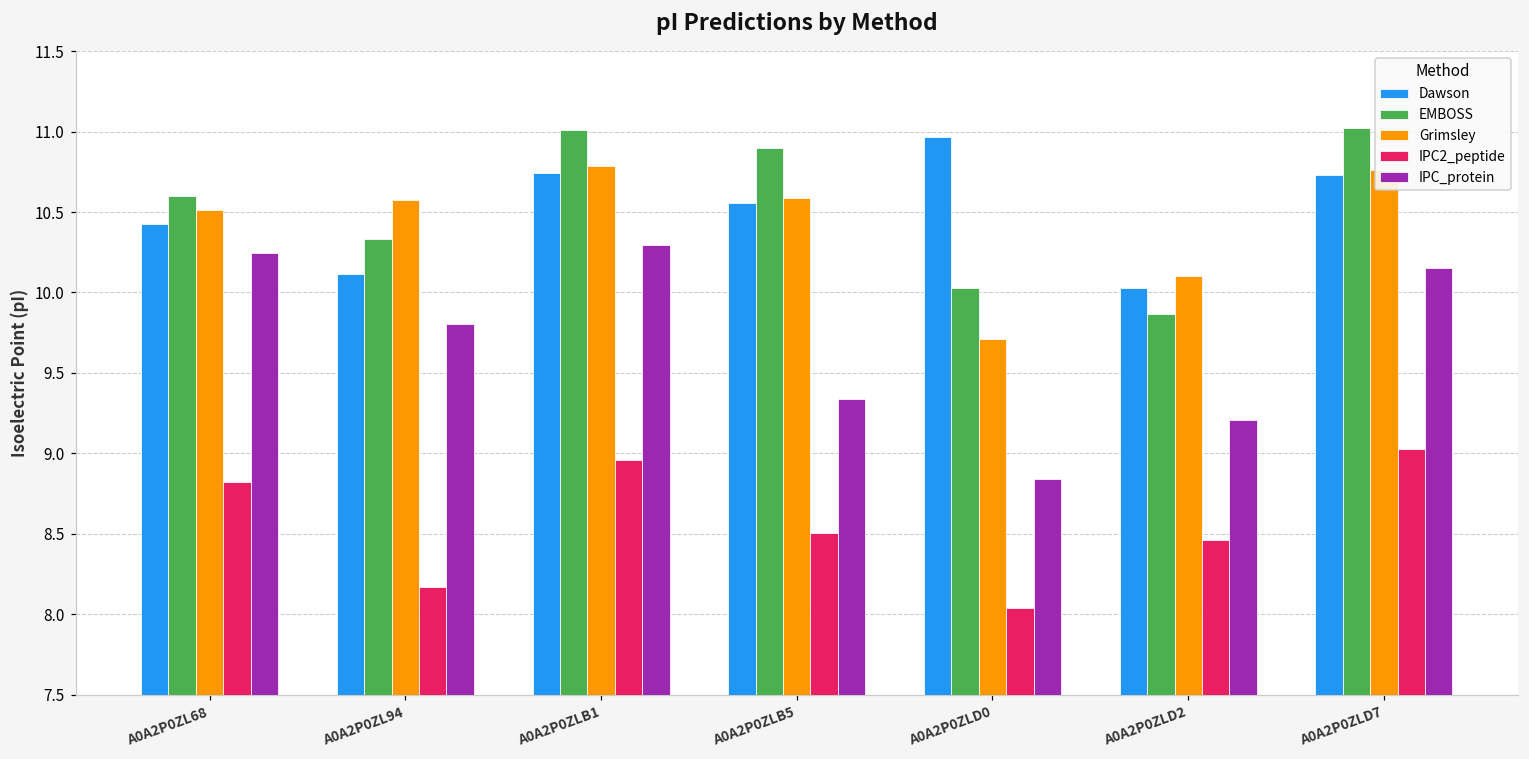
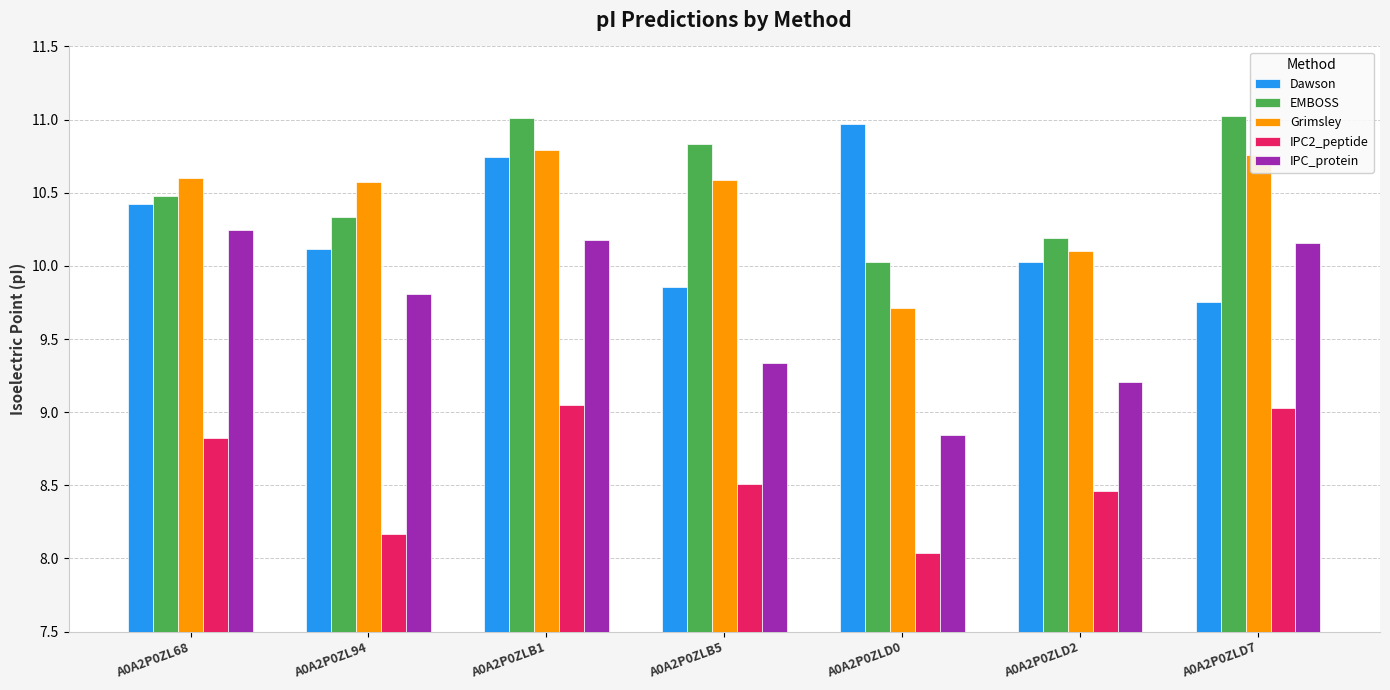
  {
    "Dawson": {
      "A0A2P0ZL68": 10.42,
      "A0A2P0ZL94": 10.12,
      "A0A2P0ZLB1": 10.75,
-     "A0A2P0ZLB5": 10.56,
+     "A0A2P0ZLB5": 9.86,
      "A0A2P0ZLD0": 10.97,
      "A0A2P0ZLD2": 10.03,
-     "A0A2P0ZLD7": 10.73
+     "A0A2P0ZLD7": 9.75
    },
    "EMBOSS": {
-     "A0A2P0ZL68": 10.60,
+     "A0A2P0ZL68": 10.48,
      "A0A2P0ZL94": 10.34,
      "A0A2P0ZLB1": 11.01,
-     "A0A2P0ZLB5": 10.90,
+     "A0A2P0ZLB5": 10.83,
      "A0A2P0ZLD0": 10.03,
-     "A0A2P0ZLD2": 9.87,
+     "A0A2P0ZLD2": 10.19,
      "A0A2P0ZLD7": 11.02
    },
    "Grimsley": {
-     "A0A2P0ZL68": 10.51,
+     "A0A2P0ZL68": 10.60,
      "A0A2P0ZL94": 10.57,
      "A0A2P0ZLB1": 10.79,
      "A0A2P0ZLB5": 10.58,
      "A0A2P0ZLD0": 9.71,
      "A0A2P0ZLD2": 10.10
    },
    "IPC2_peptide": {
      "A0A2P0ZL68": 8.82,
      "A0A2P0ZL94": 8.17,
-     "A0A2P0ZLB1": 8.96,
+     "A0A2P0ZLB1": 9.05,
      "A0A2P0ZLB5": 8.51,
      "A0A2P0ZLD0": 8.04,
      "A0A2P0ZLD2": 8.46,
      "A0A2P0ZLD7": 9.03
    },
    "IPC_protein": {
      "A0A2P0ZL68": 10.25,
      "A0A2P0ZL94": 9.81,
-     "A0A2P0ZLB1": 10.29,
+     "A0A2P0ZLB1": 10.18,
      "A0A2P0ZLB5": 9.34,
      "A0A2P0ZLD0": 8.84,
      "A0A2P0ZLD2": 9.21,
      "A0A2P0ZLD7": 10.15
    }
  }
